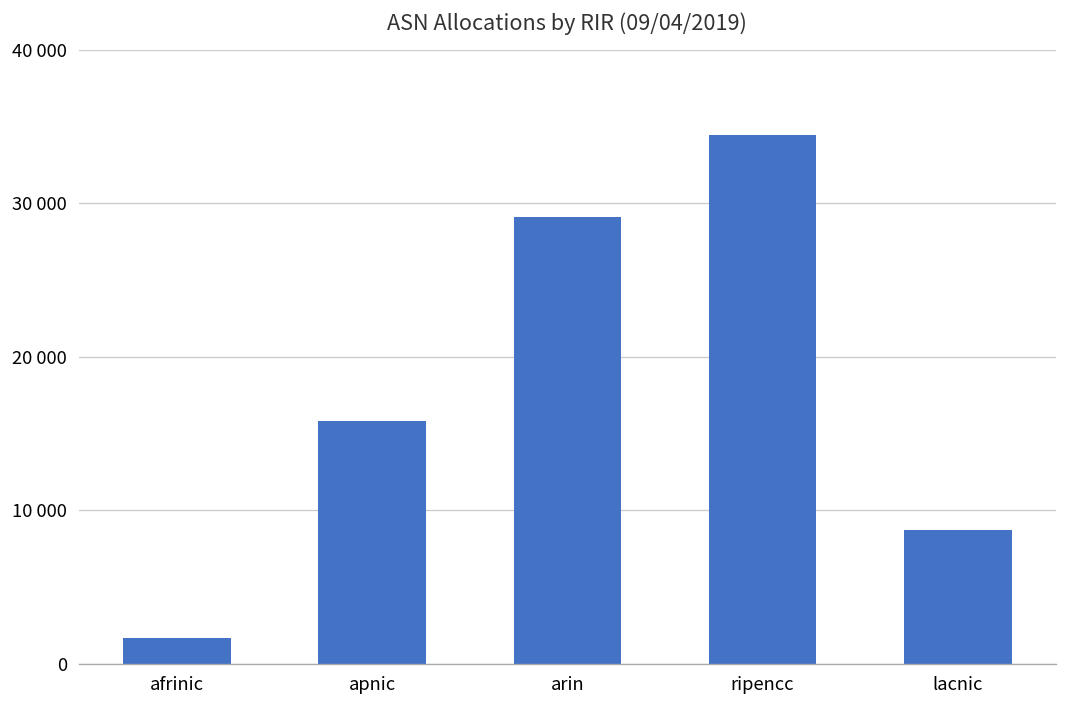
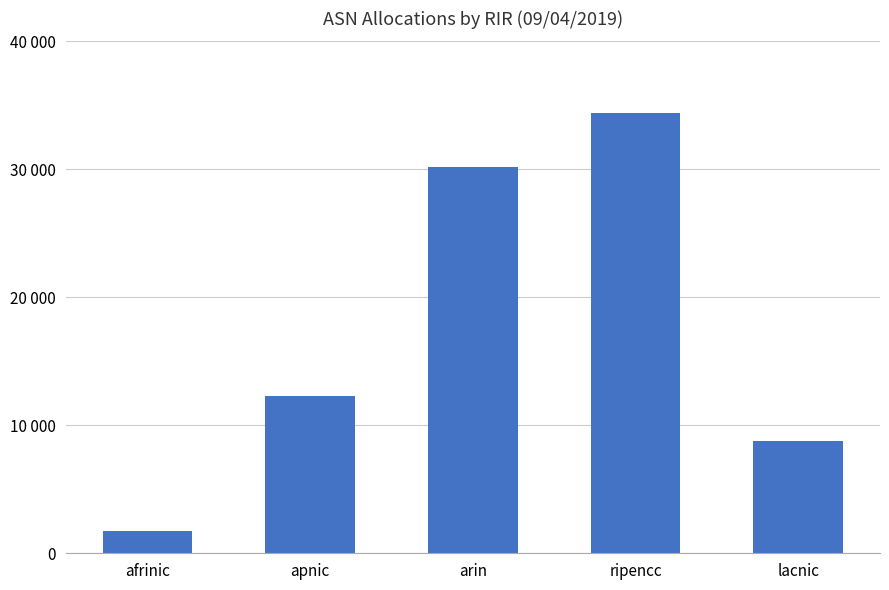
  {
    "afrinic": 1700,
-   "apnic": 15800,
-   "arin": 29100,
+   "apnic": 12300,
+   "arin": 30200,
    "ripencc": 34400,
    "lacnic": 8800
  }
